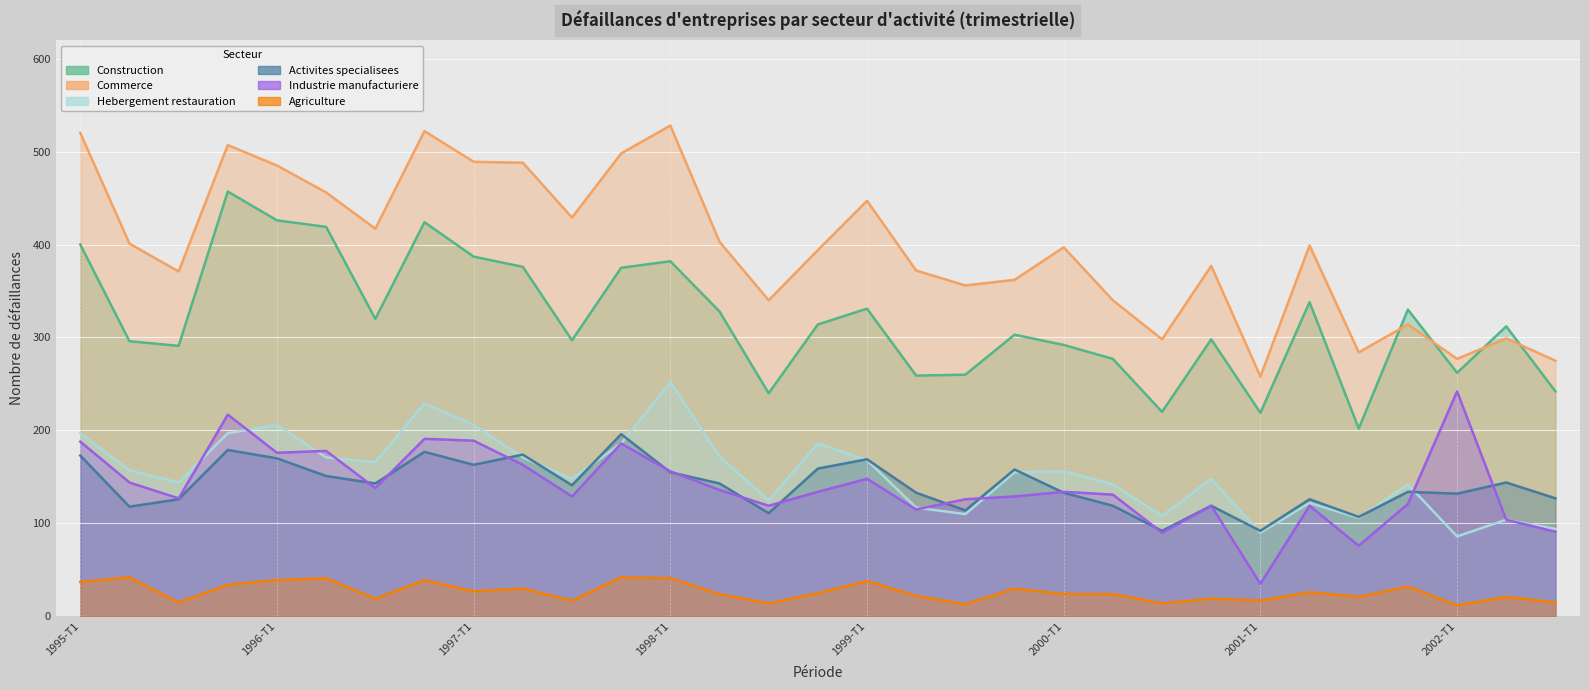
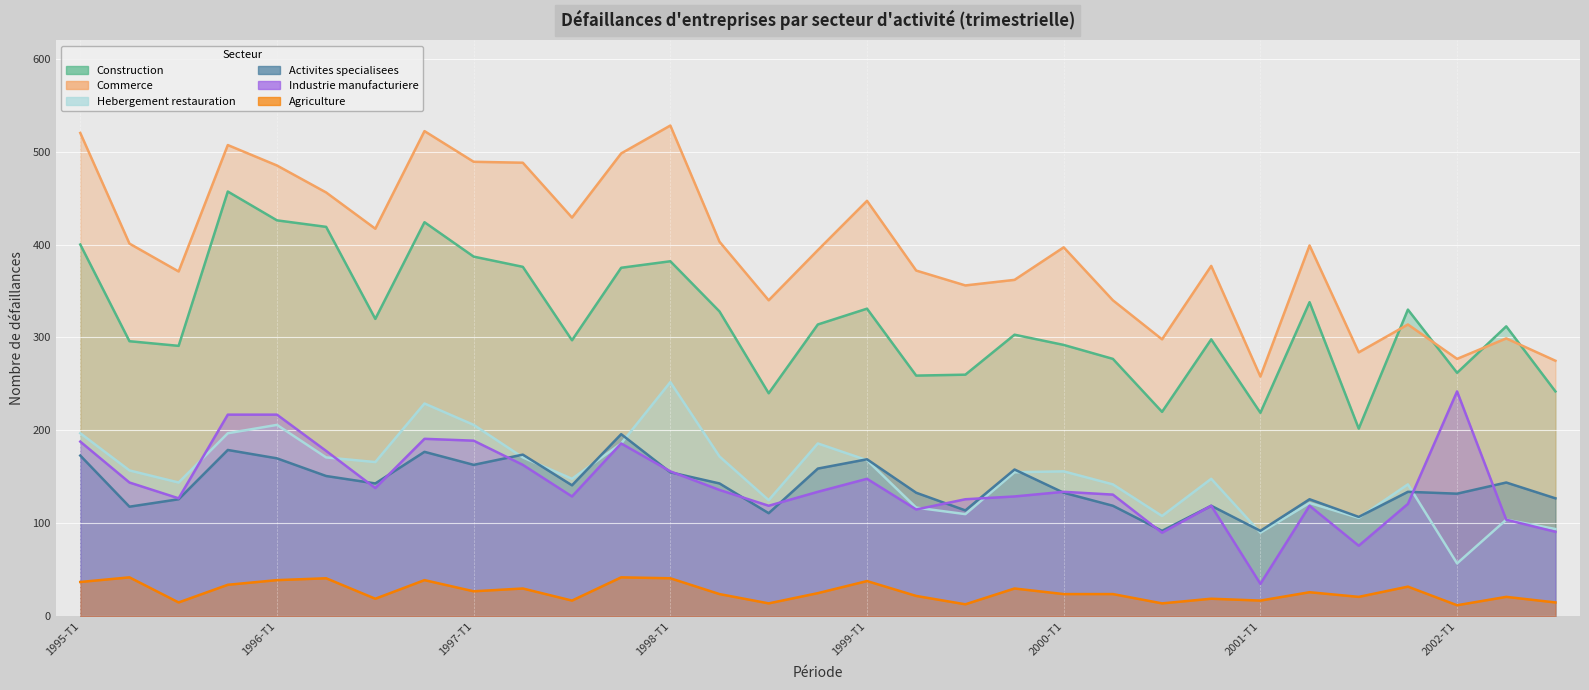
  {
    "Hebergement restauration": {
      "1995-T1": 200,
      "1996-T1": 210,
      "1997-T1": 210,
      "1998-T1": 250,
      "2000-T1": 160,
-     "2002-T1": 90
+     "2002-T1": 60
    },
    "Industrie manufacturiere": {
      "1995-T1": 190,
-     "1996-T1": 180,
+     "1996-T1": 220,
      "1997-T1": 190,
      "1999-T1": 150,
      "2001-T1": 40,
      "2002-T1": 240
    }
  }
